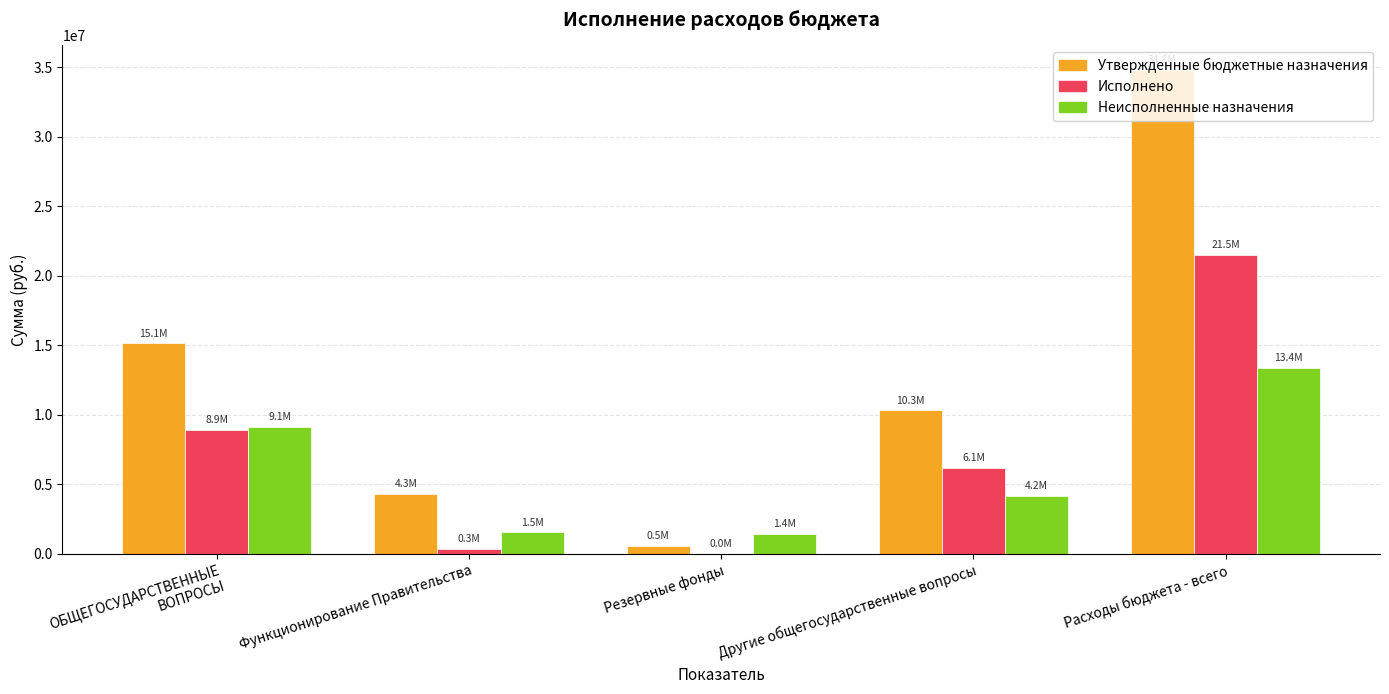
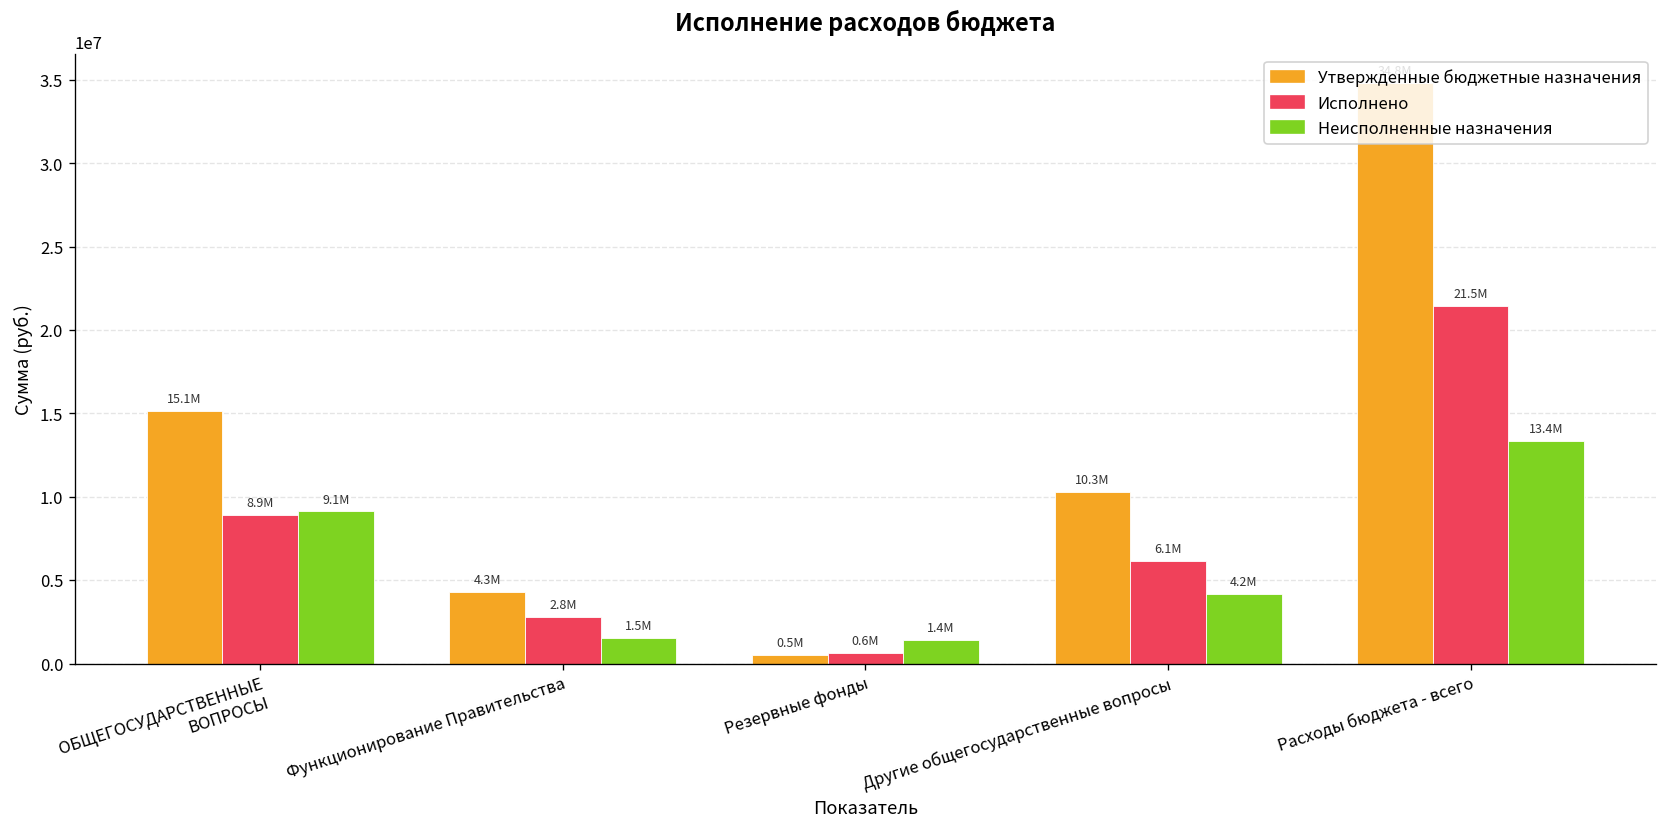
  {
    "Исполнено": {
-     "Функционирование Правительства": "0.3М",
-     "Резервные фонды": "0.0М"
+     "Функционирование Правительства": "2.8М",
+     "Резервные фонды": "0.6М"
    }
  }
